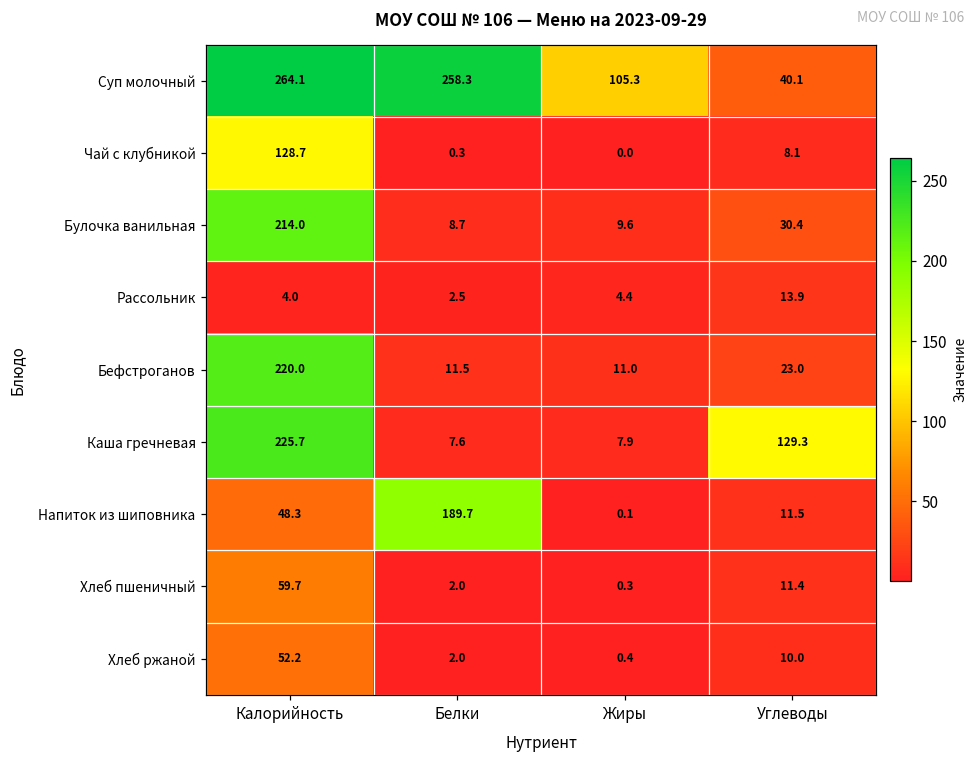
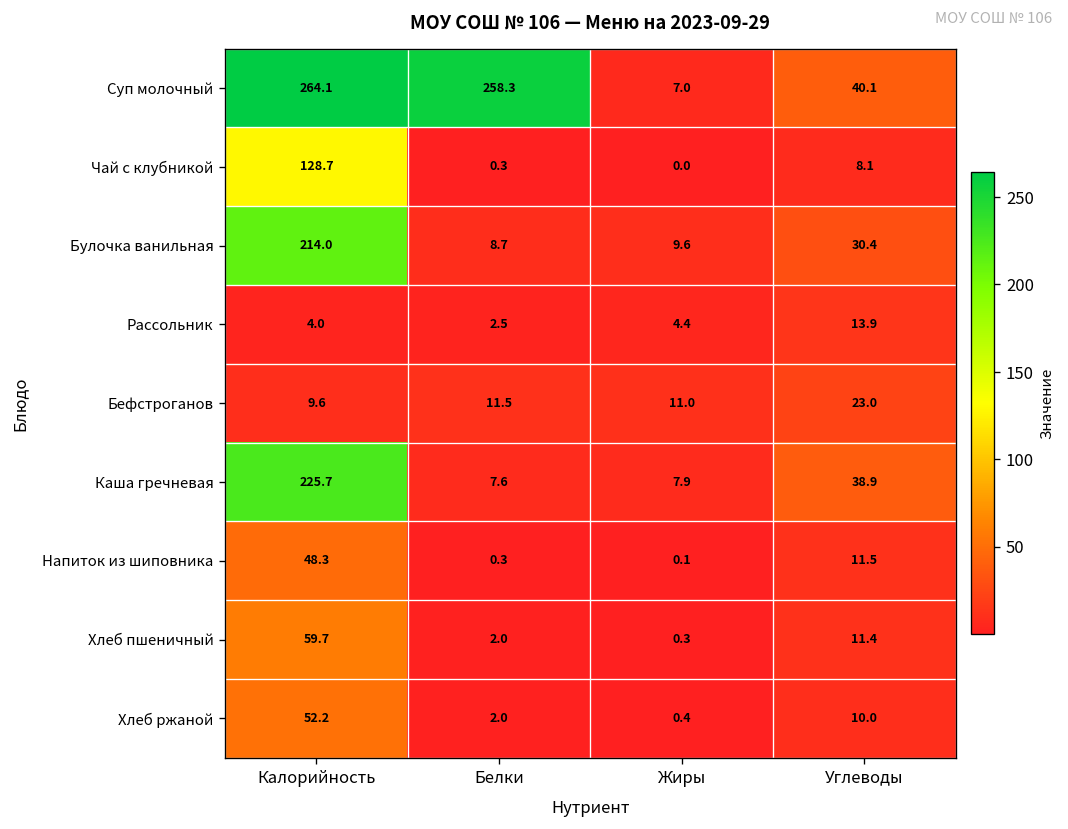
  {
    "Суп молочный": {
      "Калорийность": 264.1,
      "Белки": 258.3,
-     "Жиры": 105.3,
+     "Жиры": 7.0,
      "Углеводы": 40.1
    },
    "Чай с клубникой": {
      "Калорийность": 128.7,
      "Белки": 0.3,
      "Жиры": 0.0,
      "Углеводы": 8.1
    },
    "Булочка ванильная": {
      "Калорийность": 214.0,
      "Белки": 8.7,
      "Жиры": 9.6,
      "Углеводы": 30.4
    },
    "Рассольник": {
      "Калорийность": 4.0,
      "Белки": 2.5,
      "Жиры": 4.4,
      "Углеводы": 13.9
    },
    "Бефстроганов": {
-     "Калорийность": 220.0,
+     "Калорийность": 9.6,
      "Белки": 11.5,
      "Жиры": 11.0,
      "Углеводы": 23.0
    },
    "Каша гречневая": {
      "Калорийность": 225.7,
      "Белки": 7.6,
      "Жиры": 7.9,
-     "Углеводы": 129.3
+     "Углеводы": 38.9
    },
    "Напиток из шиповника": {
      "Калорийность": 48.3,
-     "Белки": 189.7,
+     "Белки": 0.3,
      "Жиры": 0.1,
      "Углеводы": 11.5
    },
    "Хлеб пшеничный": {
      "Калорийность": 59.7,
      "Белки": 2.0,
      "Жиры": 0.3,
      "Углеводы": 11.4
    },
    "Хлеб ржаной": {
      "Калорийность": 52.2,
      "Белки": 2.0,
      "Жиры": 0.4,
      "Углеводы": 10.0
    }
  }
